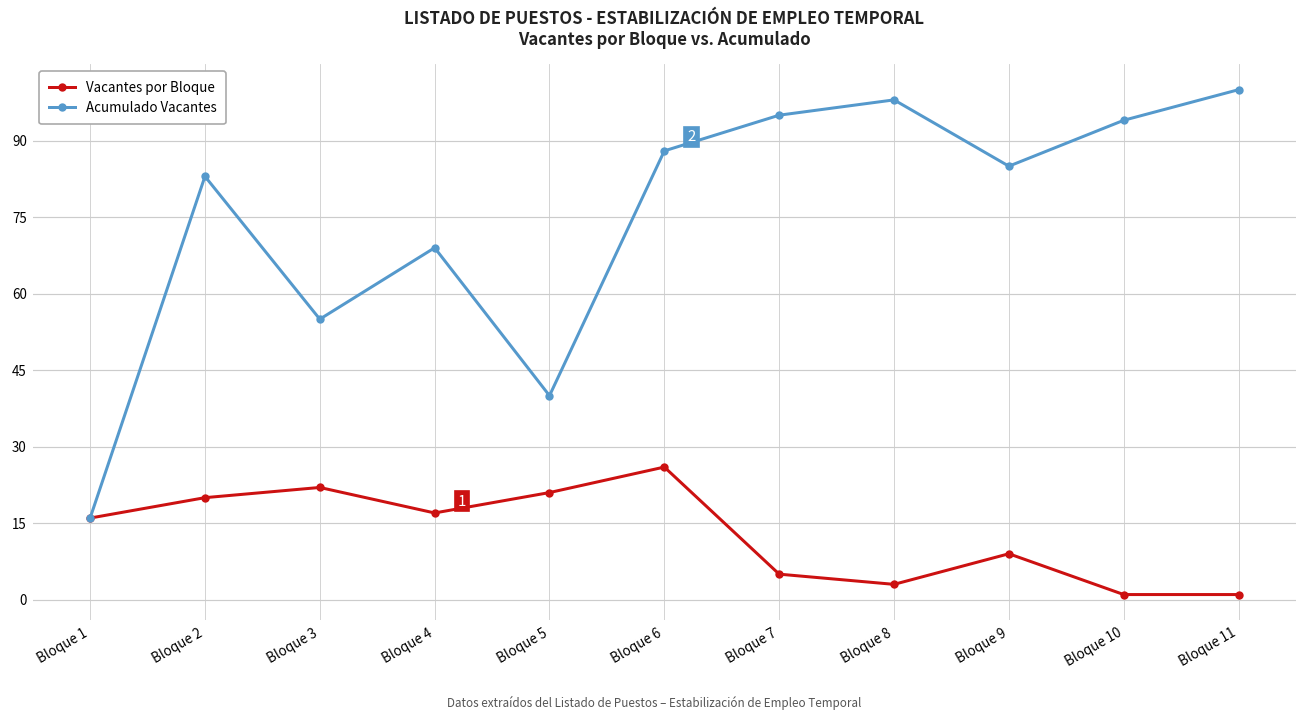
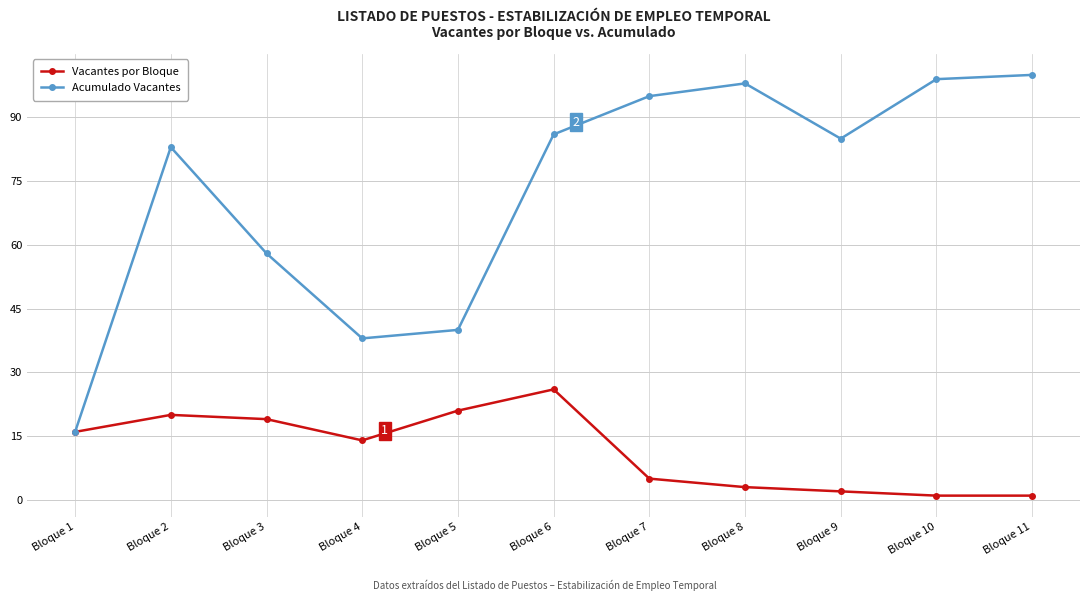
  {
    "Vacantes por Bloque": {
      "Bloque 2": 20,
-     "Bloque 3": 22,
-     "Bloque 4": 17,
+     "Bloque 3": 19,
+     "Bloque 4": 14,
      "Bloque 5": 21,
      "Bloque 6": 26,
      "Bloque 7": 5,
      "Bloque 8": 3,
-     "Bloque 9": 9,
+     "Bloque 9": 2,
      "Bloque 10": 1,
      "Bloque 11": 1
    },
    "Acumulado Vacantes": {
      "Bloque 2": 83,
-     "Bloque 3": 55,
-     "Bloque 4": 69,
+     "Bloque 3": 58,
+     "Bloque 4": 38,
      "Bloque 5": 40,
-     "Bloque 6": 88,
+     "Bloque 6": 86,
      "Bloque 7": 95,
      "Bloque 8": 98,
      "Bloque 9": 85,
-     "Bloque 10": 94,
+     "Bloque 10": 99,
      "Bloque 11": 100
    }
  }
